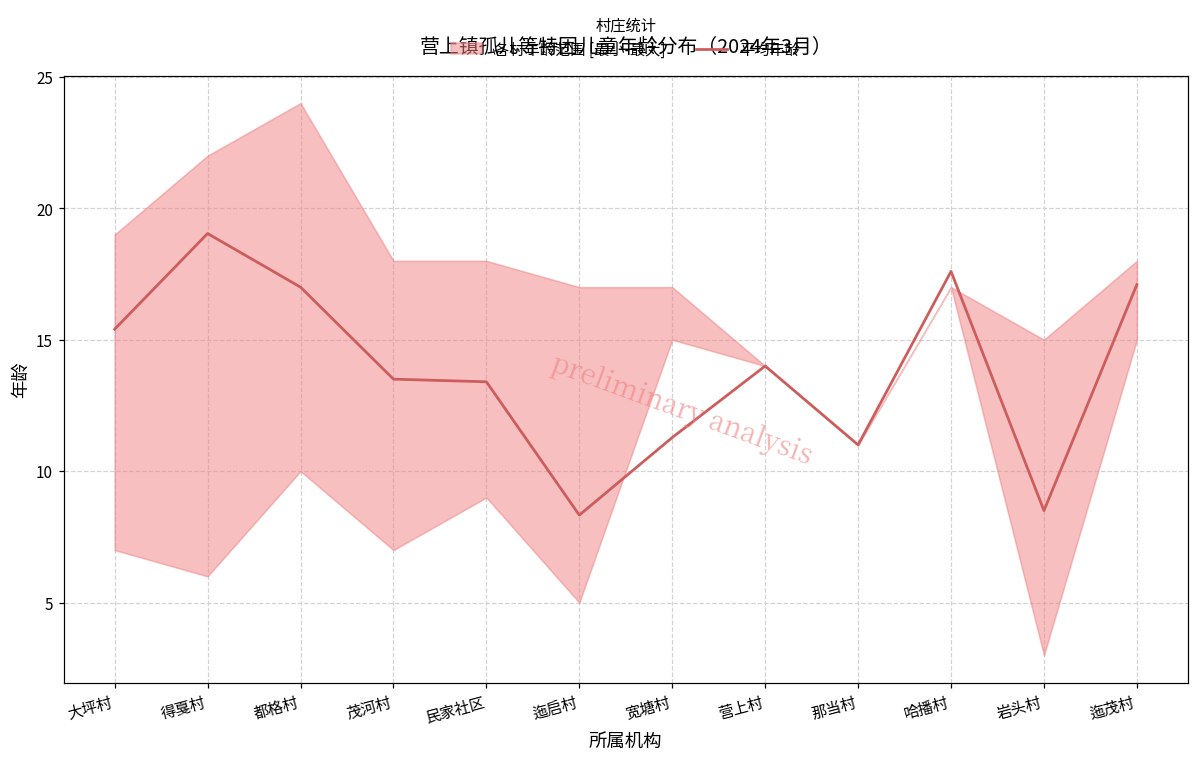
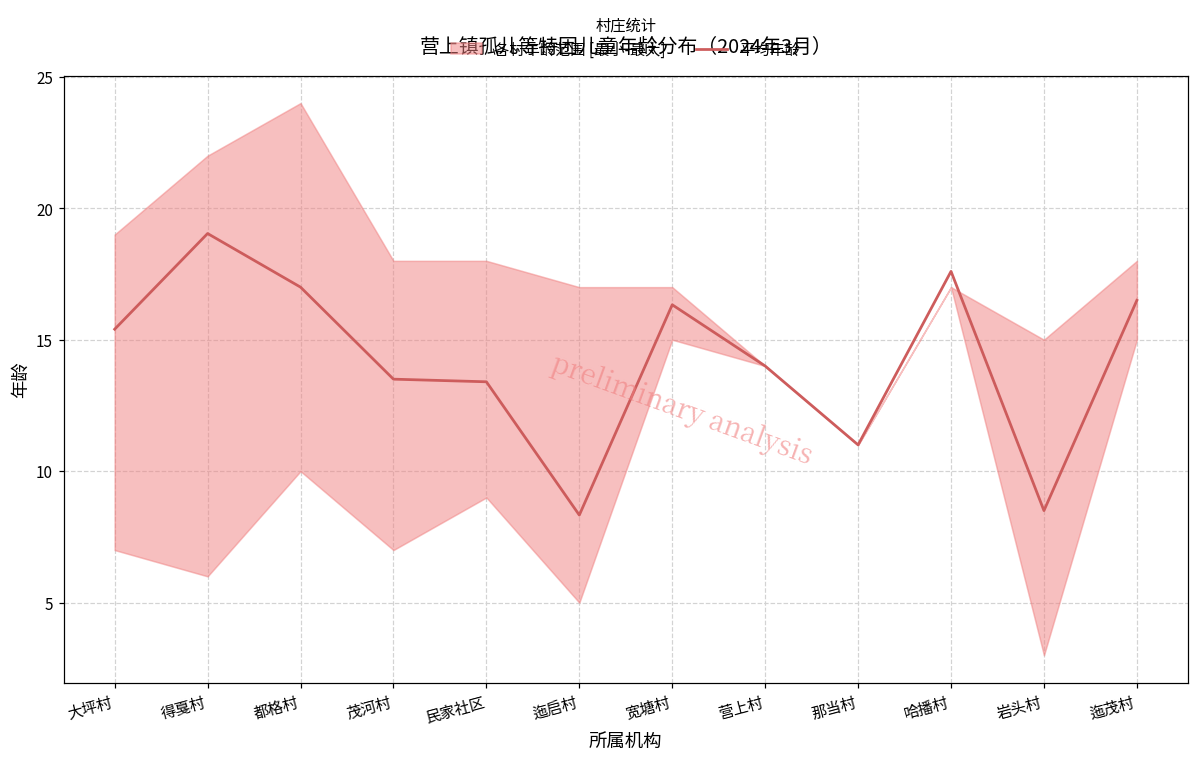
  {
    "平均年龄": {
      "大坪村": 15.4,
      "得戛村": 19.0,
      "都格村": 17.0,
      "茂河村": 13.5,
      "民家社区": 13.4,
      "迤启村": 8.3,
-     "宽塘村": 11.3,
+     "宽塘村": 16.3,
      "哈播村": 17.6,
      "岩头村": 8.5,
-     "迤茂村": 17.1
+     "迤茂村": 16.5
    },
    "各村年龄范围 [最小-最大]": {
      "哈播村": 0.0
    }
  }
